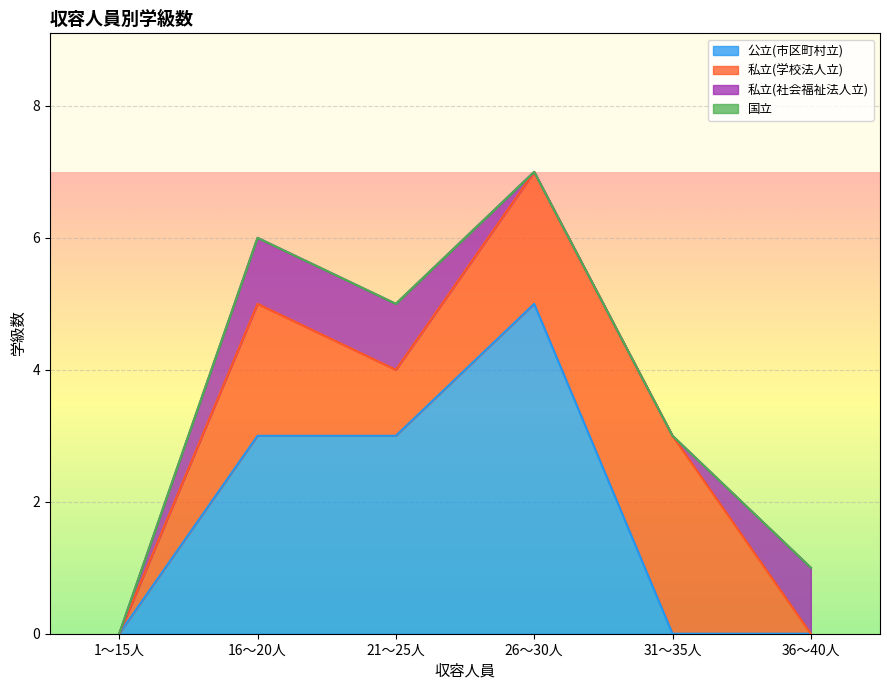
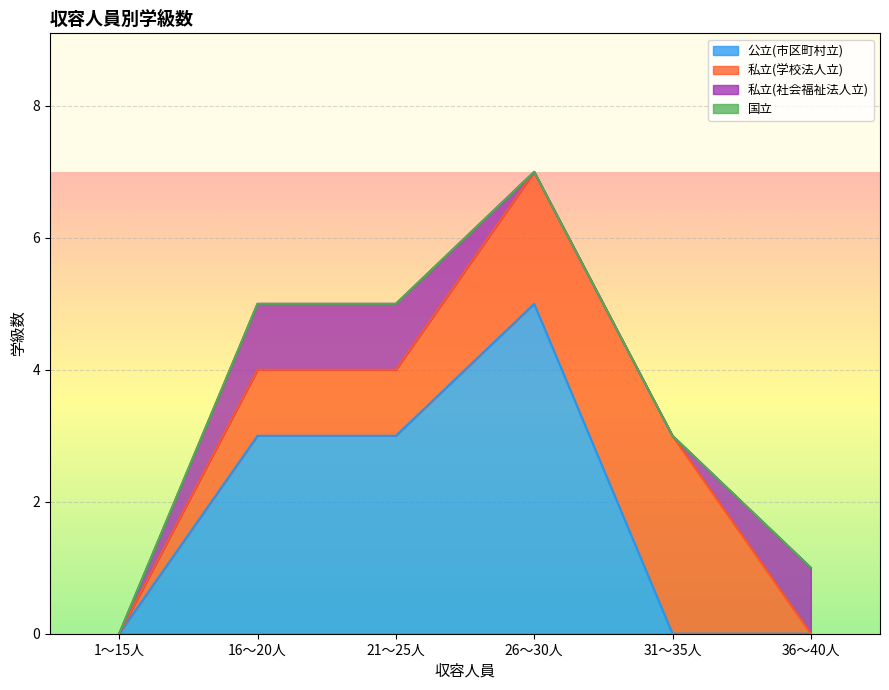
  {
    "公立(市区町村立)": {
      "16～20人": 3,
      "21～25人": 3,
      "26～30人": 5,
      "31～35人": 0
    },
    "私立(学校法人立)": {
-     "16～20人": 2,
+     "16～20人": 1,
      "21～25人": 1
    }
  }
